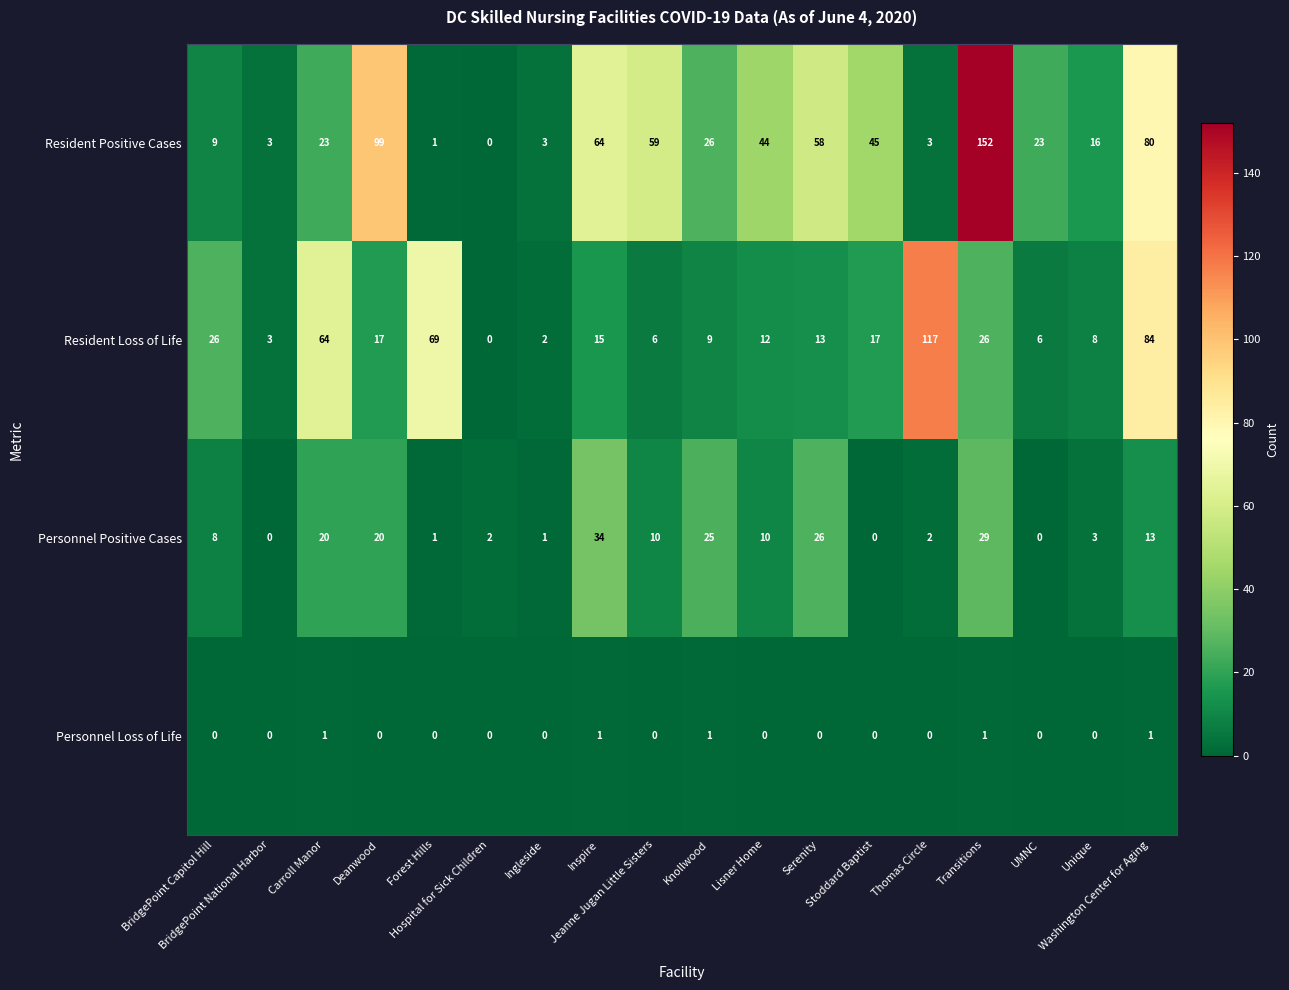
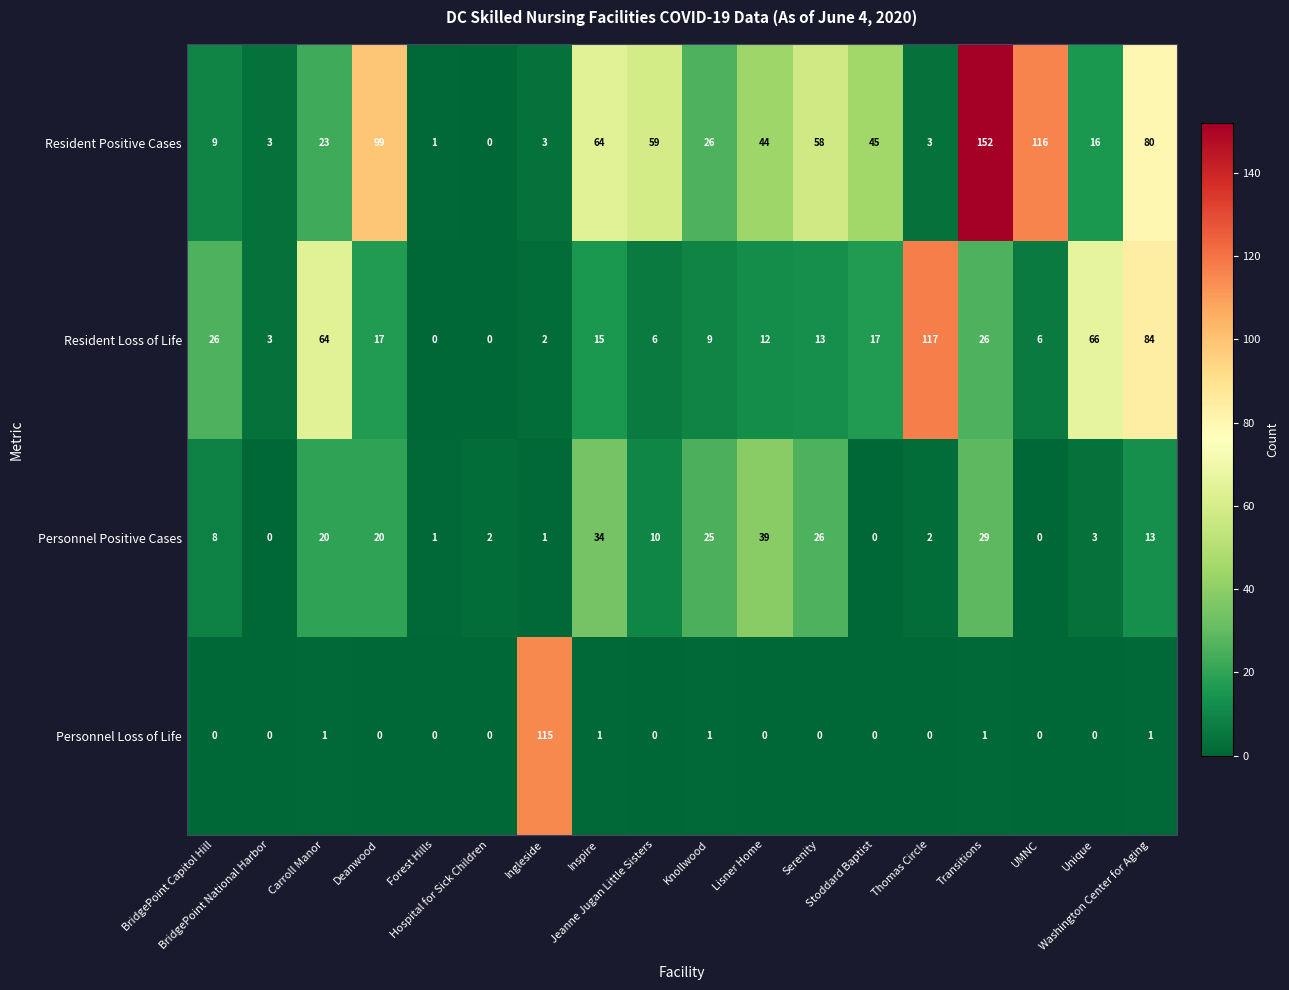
  {
    "Resident Positive Cases": {
      "BridgePoint Capitol Hill": 9,
      "BridgePoint National Harbor": 3,
      "Carroll Manor": 23,
      "Deanwood": 99,
      "Forest Hills": 1,
      "Hospital for Sick Children": 0,
      "Ingleside": 3,
      "Inspire": 64,
      "Jeanne Jugan Little Sisters": 59,
      "Knollwood": 26,
      "Lisner Home": 44,
      "Serenity": 58,
      "Stoddard Baptist": 45,
      "Thomas Circle": 3,
      "Transitions": 152,
-     "UMNC": 23,
+     "UMNC": 116,
      "Unique": 16,
      "Washington Center for Aging": 80
    },
    "Resident Loss of Life": {
      "BridgePoint Capitol Hill": 26,
      "BridgePoint National Harbor": 3,
      "Carroll Manor": 64,
      "Deanwood": 17,
-     "Forest Hills": 69,
+     "Forest Hills": 0,
      "Hospital for Sick Children": 0,
      "Ingleside": 2,
      "Inspire": 15,
      "Jeanne Jugan Little Sisters": 6,
      "Knollwood": 9,
      "Lisner Home": 12,
      "Serenity": 13,
      "Stoddard Baptist": 17,
      "Thomas Circle": 117,
      "Transitions": 26,
      "UMNC": 6,
-     "Unique": 8,
+     "Unique": 66,
      "Washington Center for Aging": 84
    },
    "Personnel Positive Cases": {
      "BridgePoint Capitol Hill": 8,
      "BridgePoint National Harbor": 0,
      "Carroll Manor": 20,
      "Deanwood": 20,
      "Forest Hills": 1,
      "Hospital for Sick Children": 2,
      "Ingleside": 1,
      "Inspire": 34,
      "Jeanne Jugan Little Sisters": 10,
      "Knollwood": 25,
-     "Lisner Home": 10,
+     "Lisner Home": 39,
      "Serenity": 26,
      "Stoddard Baptist": 0,
      "Thomas Circle": 2,
      "Transitions": 29,
      "UMNC": 0,
      "Unique": 3,
      "Washington Center for Aging": 13
    },
    "Personnel Loss of Life": {
      "BridgePoint Capitol Hill": 0,
      "BridgePoint National Harbor": 0,
      "Carroll Manor": 1,
      "Deanwood": 0,
      "Forest Hills": 0,
      "Hospital for Sick Children": 0,
-     "Ingleside": 0,
+     "Ingleside": 115,
      "Inspire": 1,
      "Jeanne Jugan Little Sisters": 0,
      "Knollwood": 1,
      "Lisner Home": 0,
      "Serenity": 0,
      "Stoddard Baptist": 0,
      "Thomas Circle": 0,
      "Transitions": 1,
      "UMNC": 0,
      "Unique": 0,
      "Washington Center for Aging": 1
    }
  }
